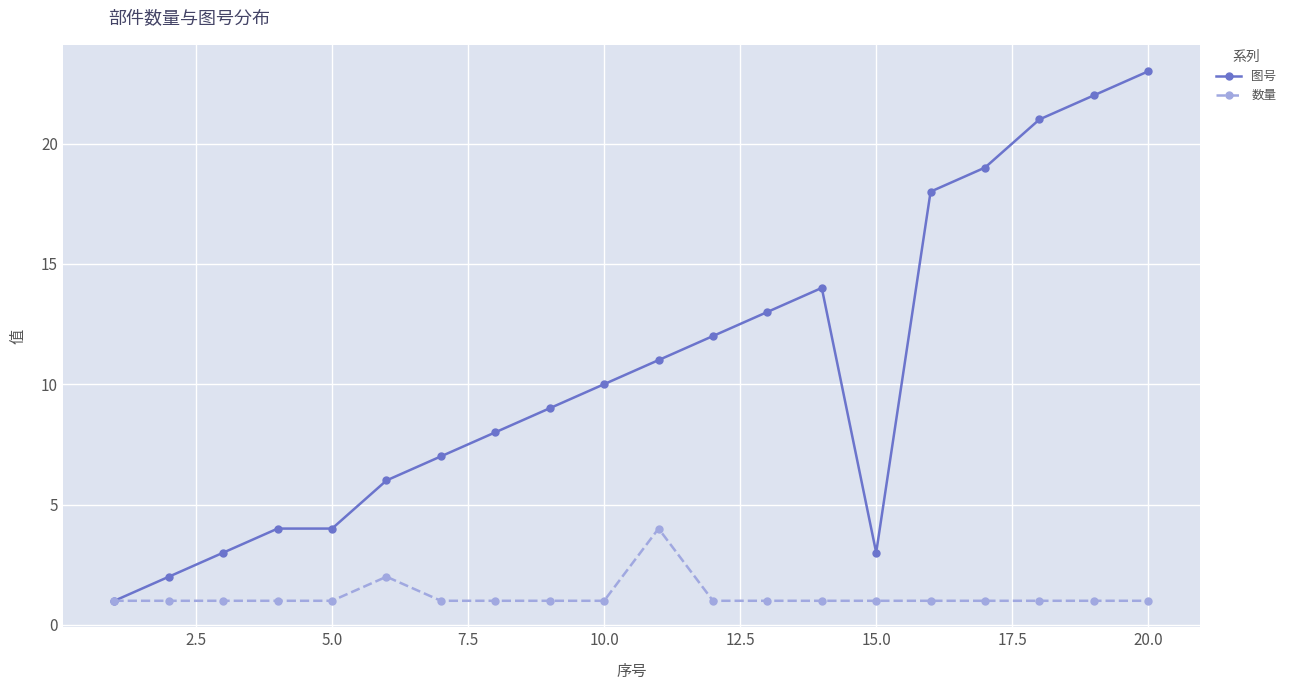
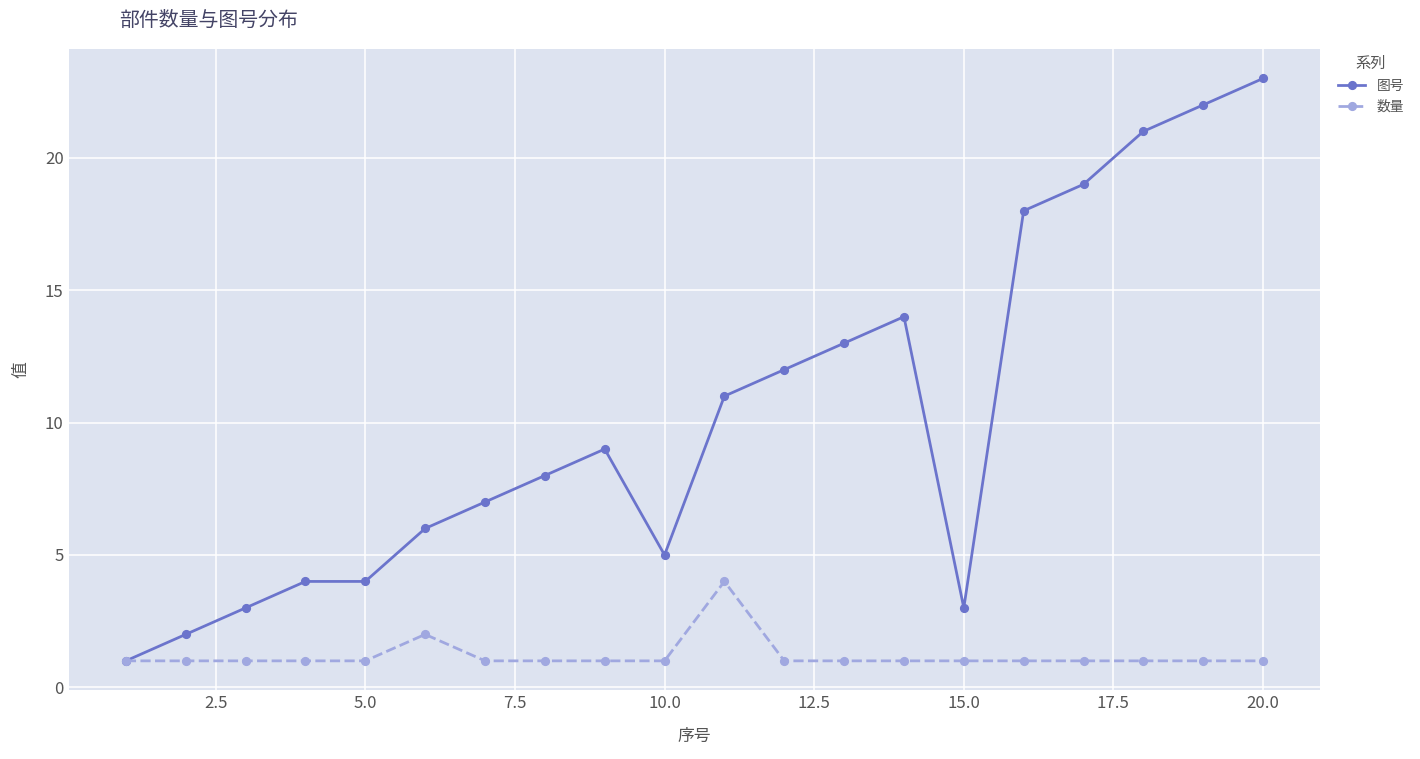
  {
    "图号": {
      "5.0": 4,
-     "10.0": 10,
+     "10.0": 5,
      "15.0": 3,
      "20.0": 23
    },
    "数量": {
      "5.0": 1,
      "10.0": 1,
      "15.0": 1,
      "20.0": 1
    }
  }
